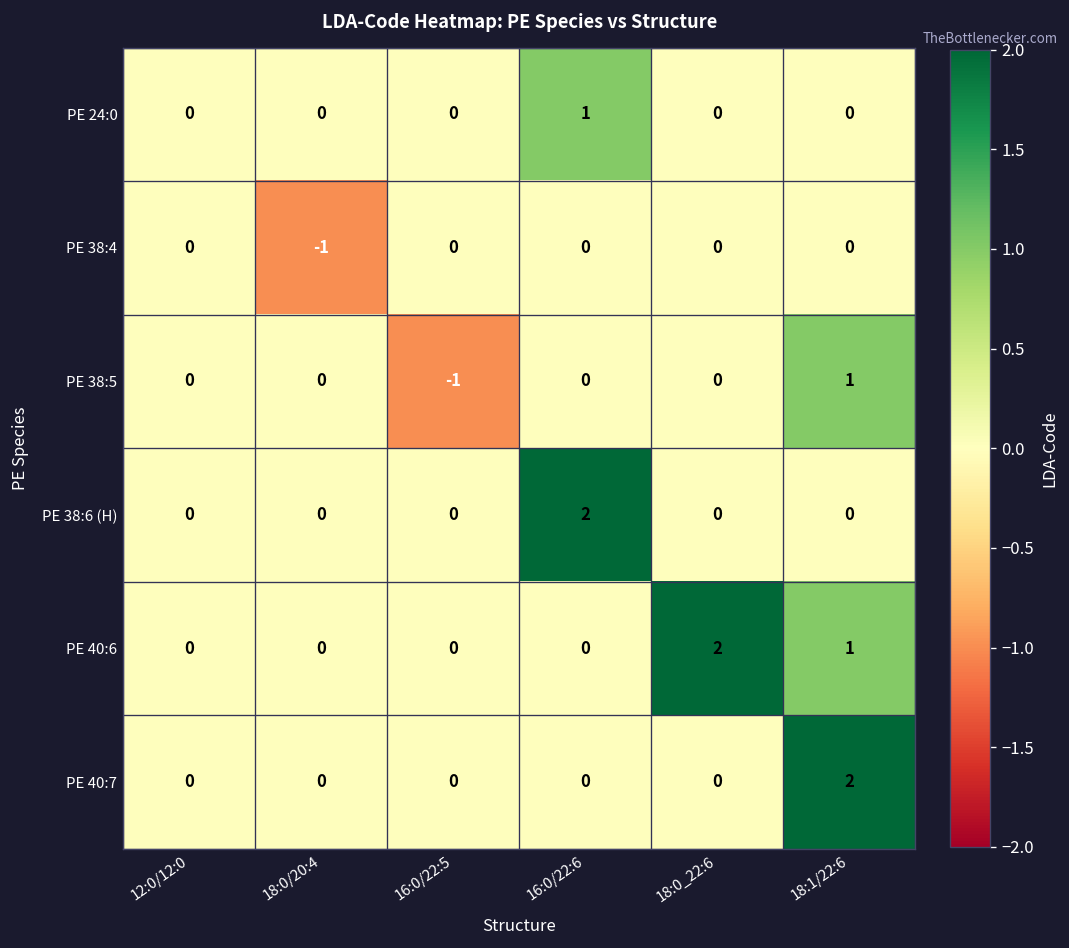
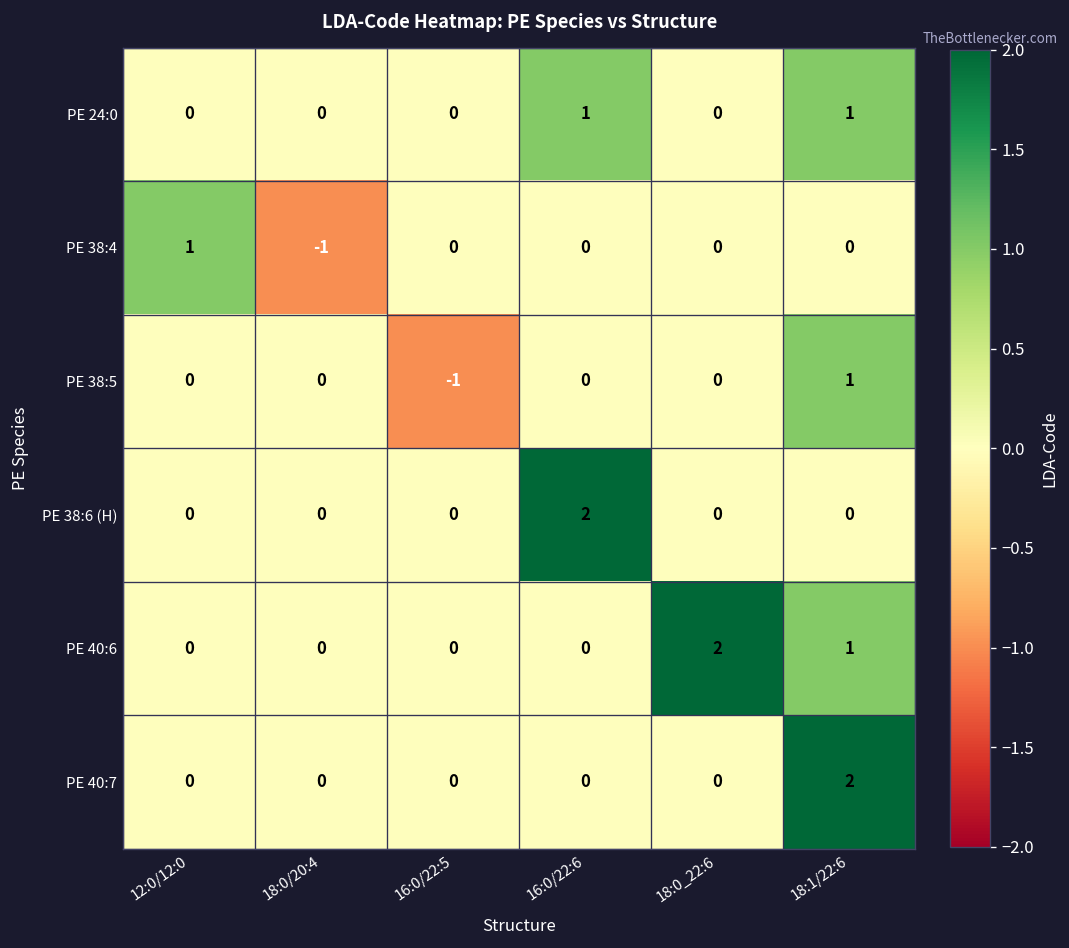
  {
    "PE 24:0": {
      "12:0/12:0": 0,
      "18:0/20:4": 0,
      "16:0/22:5": 0,
      "16:0/22:6": 1,
      "18:0_22:6": 0,
-     "18:1/22:6": 0
+     "18:1/22:6": 1
    },
    "PE 38:4": {
-     "12:0/12:0": 0,
+     "12:0/12:0": 1,
      "18:0/20:4": -1,
      "16:0/22:5": 0,
      "16:0/22:6": 0,
      "18:0_22:6": 0,
      "18:1/22:6": 0
    },
    "PE 38:5": {
      "12:0/12:0": 0,
      "18:0/20:4": 0,
      "16:0/22:5": -1,
      "16:0/22:6": 0,
      "18:0_22:6": 0,
      "18:1/22:6": 1
    },
    "PE 38:6 (H)": {
      "12:0/12:0": 0,
      "18:0/20:4": 0,
      "16:0/22:5": 0,
      "16:0/22:6": 2,
      "18:0_22:6": 0,
      "18:1/22:6": 0
    },
    "PE 40:6": {
      "12:0/12:0": 0,
      "18:0/20:4": 0,
      "16:0/22:5": 0,
      "16:0/22:6": 0,
      "18:0_22:6": 2,
      "18:1/22:6": 1
    },
    "PE 40:7": {
      "12:0/12:0": 0,
      "18:0/20:4": 0,
      "16:0/22:5": 0,
      "16:0/22:6": 0,
      "18:0_22:6": 0,
      "18:1/22:6": 2
    }
  }
